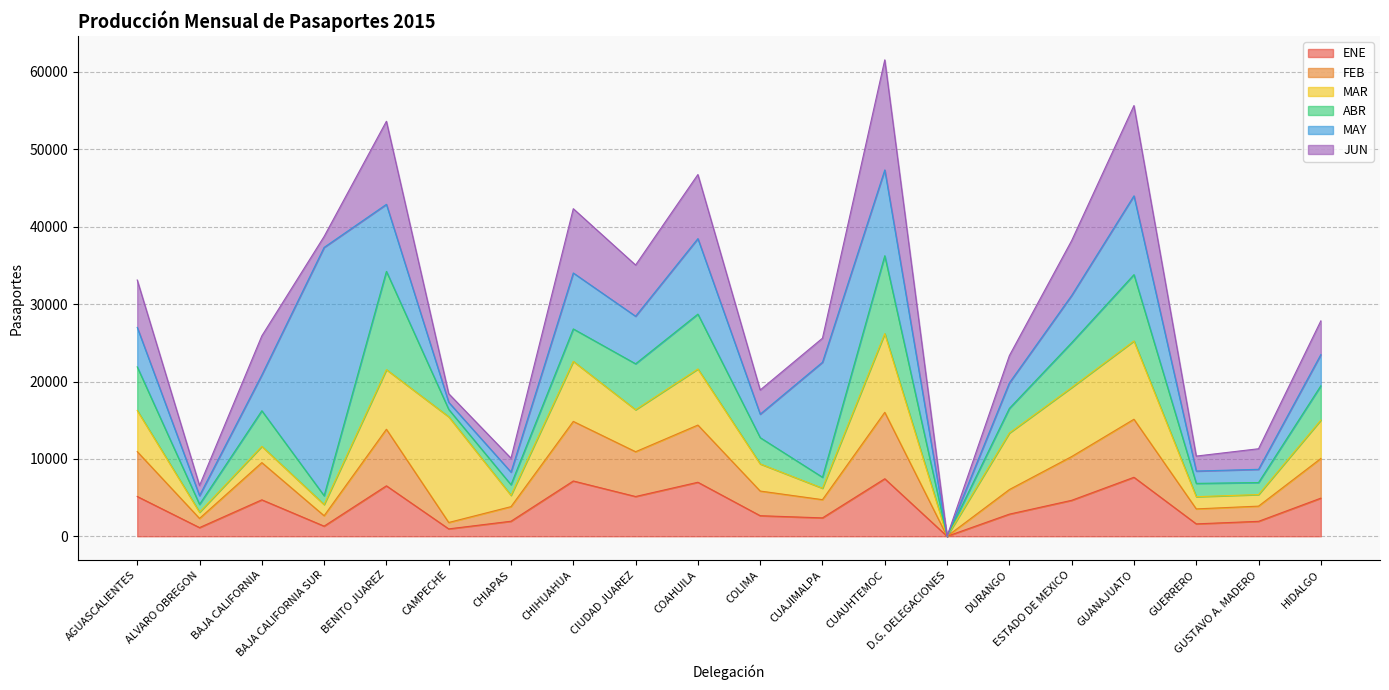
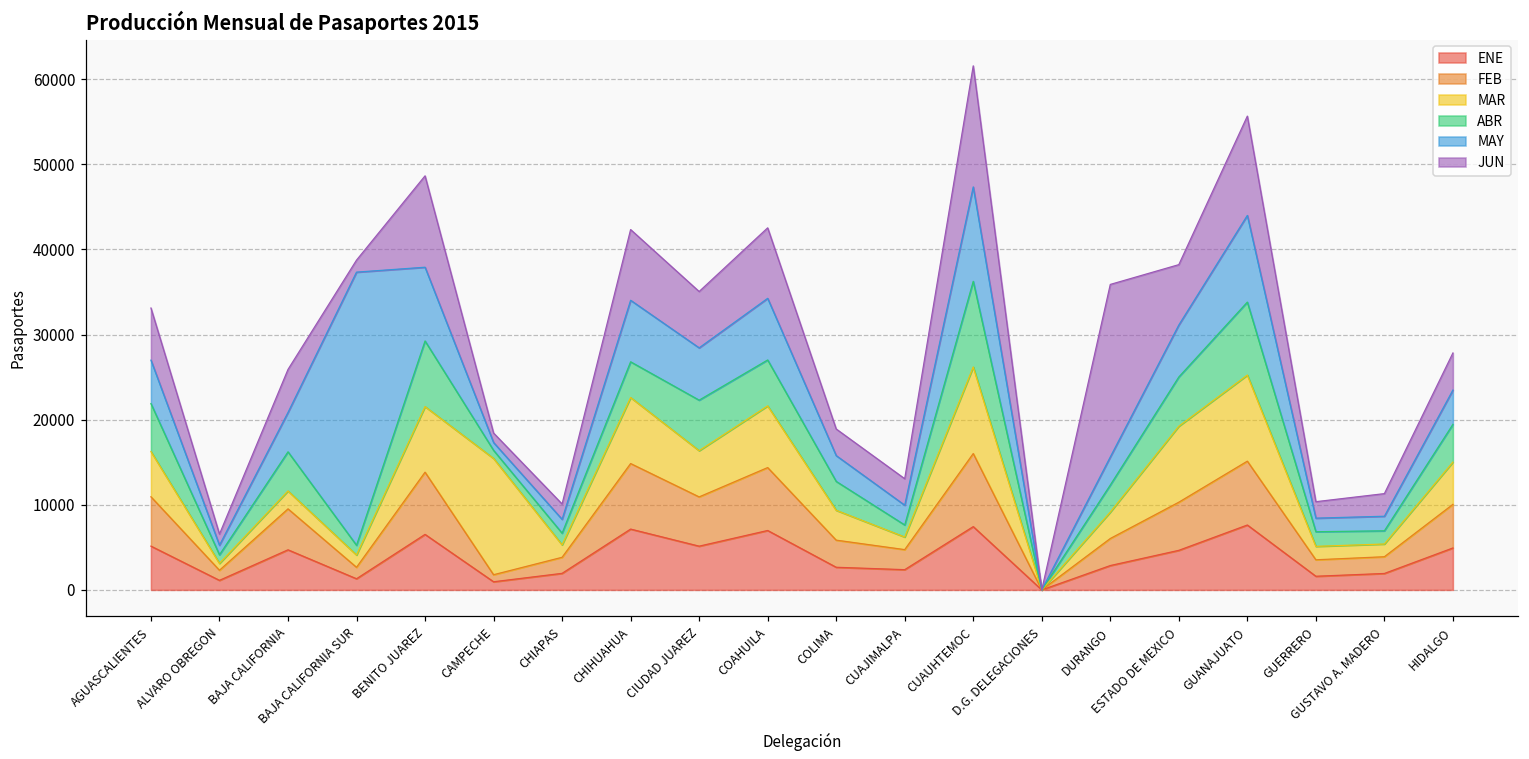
  {
    "MAR": {
      "AGUASCALIENTES": 5000,
      "ALVARO OBREGON": 1000,
      "BAJA CALIFORNIA": 2000,
      "BAJA CALIFORNIA SUR": 1000,
      "BENITO JUAREZ": 8000,
      "CAMPECHE": 14000,
      "CHIAPAS": 1000,
      "CHIHUAHUA": 8000,
      "CIUDAD JUAREZ": 5000,
      "COAHUILA": 7000,
      "COLIMA": 4000,
      "CUAJIMALPA": 1000,
      "CUAUHTEMOC": 10000,
-     "DURANGO": 7000,
+     "DURANGO": 3000,
      "ESTADO DE MEXICO": 9000,
      "GUANAJUATO": 10000,
      "GUERRERO": 2000,
      "GUSTAVO A. MADERO": 1000,
      "HIDALGO": 5000
    },
    "ABR": {
      "AGUASCALIENTES": 6000,
      "ALVARO OBREGON": 1000,
      "BAJA CALIFORNIA": 5000,
      "BAJA CALIFORNIA SUR": 1000,
-     "BENITO JUAREZ": 13000,
+     "BENITO JUAREZ": 8000,
      "CAMPECHE": 1000,
      "CHIAPAS": 1000,
      "CHIHUAHUA": 4000,
      "CIUDAD JUAREZ": 6000,
-     "COAHUILA": 7000,
+     "COAHUILA": 5000,
      "COLIMA": 3000,
      "CUAJIMALPA": 1000,
      "CUAUHTEMOC": 10000,
      "DURANGO": 3000,
      "ESTADO DE MEXICO": 6000,
      "GUANAJUATO": 9000,
      "GUERRERO": 2000,
      "GUSTAVO A. MADERO": 2000,
      "HIDALGO": 4000
    },
    "MAY": {
      "AGUASCALIENTES": 5000,
      "ALVARO OBREGON": 1000,
      "BAJA CALIFORNIA": 5000,
      "BAJA CALIFORNIA SUR": 32000,
      "BENITO JUAREZ": 9000,
      "CAMPECHE": 1000,
      "CHIAPAS": 2000,
      "CHIHUAHUA": 7000,
      "CIUDAD JUAREZ": 6000,
-     "COAHUILA": 10000,
+     "COAHUILA": 7000,
      "COLIMA": 3000,
-     "CUAJIMALPA": 15000,
+     "CUAJIMALPA": 2000,
      "CUAUHTEMOC": 11000,
      "DURANGO": 3000,
      "ESTADO DE MEXICO": 6000,
      "GUANAJUATO": 10000,
      "GUERRERO": 2000,
      "GUSTAVO A. MADERO": 2000,
      "HIDALGO": 4000
    },
    "JUN": {
      "AGUASCALIENTES": 6000,
      "ALVARO OBREGON": 1000,
      "BAJA CALIFORNIA": 5000,
      "BAJA CALIFORNIA SUR": 1000,
      "BENITO JUAREZ": 11000,
      "CAMPECHE": 1000,
      "CHIAPAS": 2000,
      "CHIHUAHUA": 8000,
      "CIUDAD JUAREZ": 7000,
      "COAHUILA": 8000,
      "COLIMA": 3000,
      "CUAJIMALPA": 3000,
      "CUAUHTEMOC": 14000,
-     "DURANGO": 4000,
+     "DURANGO": 20000,
      "ESTADO DE MEXICO": 7000,
      "GUANAJUATO": 12000,
      "GUERRERO": 2000,
      "GUSTAVO A. MADERO": 3000,
      "HIDALGO": 4000
    }
  }
